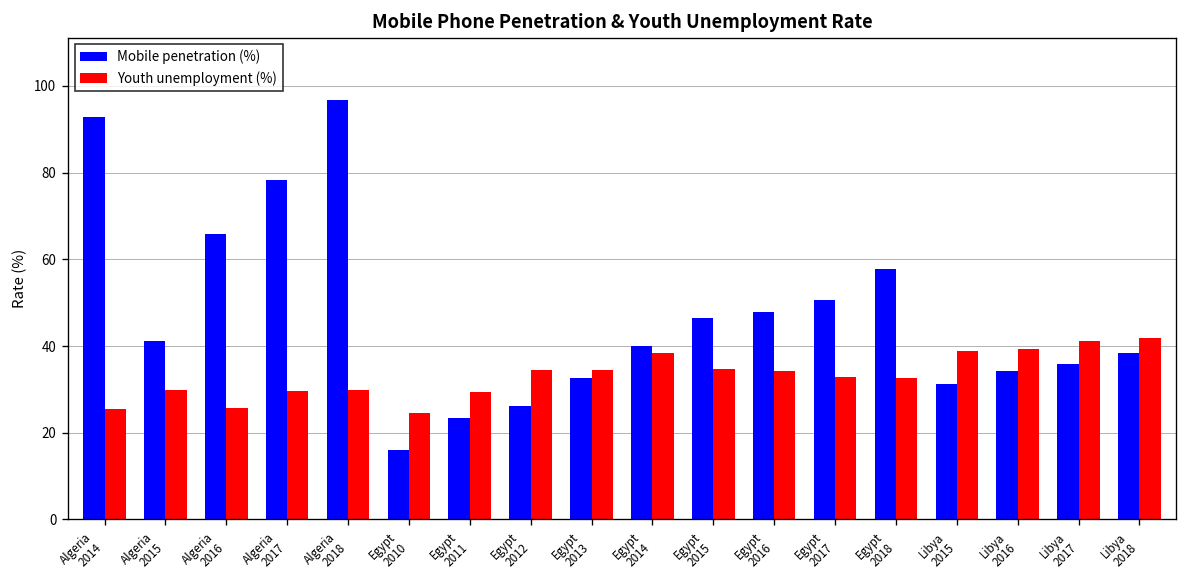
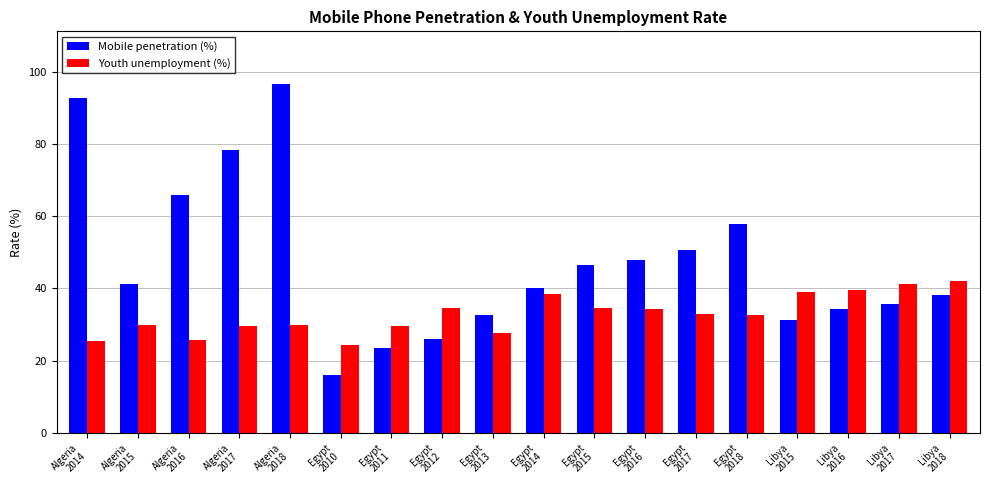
  {
    "Mobile penetration (%)": {
      "Algeria 2014": 93,
      "Algeria 2015": 41,
      "Algeria 2016": 66,
      "Algeria 2017": 78,
      "Algeria 2018": 97,
      "Egypt 2010": 16,
      "Egypt 2011": 23,
      "Egypt 2012": 26,
      "Egypt 2013": 33,
      "Egypt 2014": 40,
      "Egypt 2015": 46,
      "Egypt 2016": 48,
      "Egypt 2017": 51,
      "Egypt 2018": 58,
      "Libya 2015": 31,
      "Libya 2016": 34,
      "Libya 2017": 36,
      "Libya 2018": 38
    },
    "Youth unemployment (%)": {
      "Algeria 2014": 25,
      "Algeria 2015": 30,
      "Algeria 2016": 26,
      "Algeria 2017": 30,
      "Algeria 2018": 30,
      "Egypt 2010": 24,
      "Egypt 2011": 29,
      "Egypt 2012": 35,
-     "Egypt 2013": 34,
+     "Egypt 2013": 28,
      "Egypt 2014": 38,
      "Egypt 2015": 35,
      "Egypt 2016": 34,
      "Egypt 2017": 33,
      "Egypt 2018": 33,
      "Libya 2015": 39,
      "Libya 2016": 39,
      "Libya 2017": 41,
      "Libya 2018": 42
    }
  }
